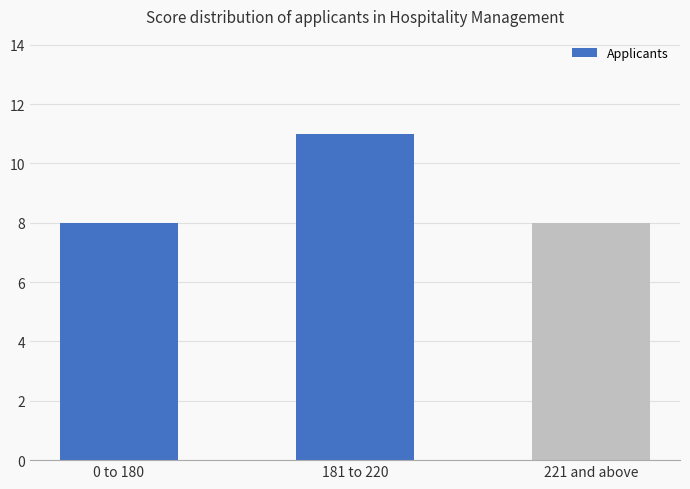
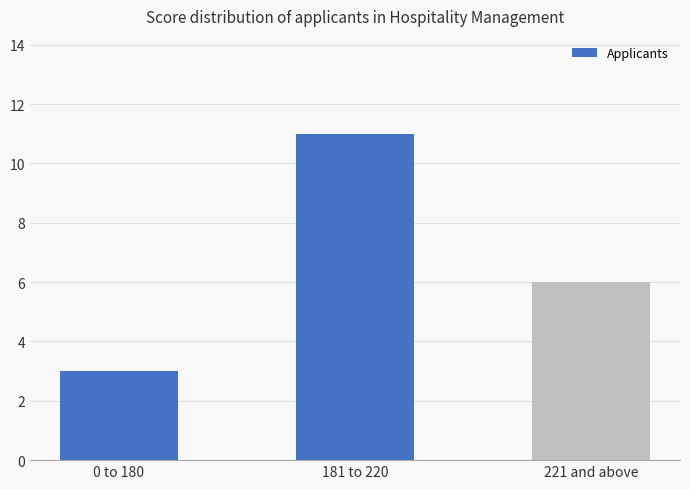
  {
-   "0 to 180": 8,
+   "0 to 180": 3,
    "181 to 220": 11,
-   "221 and above": 8
+   "221 and above": 6
  }
